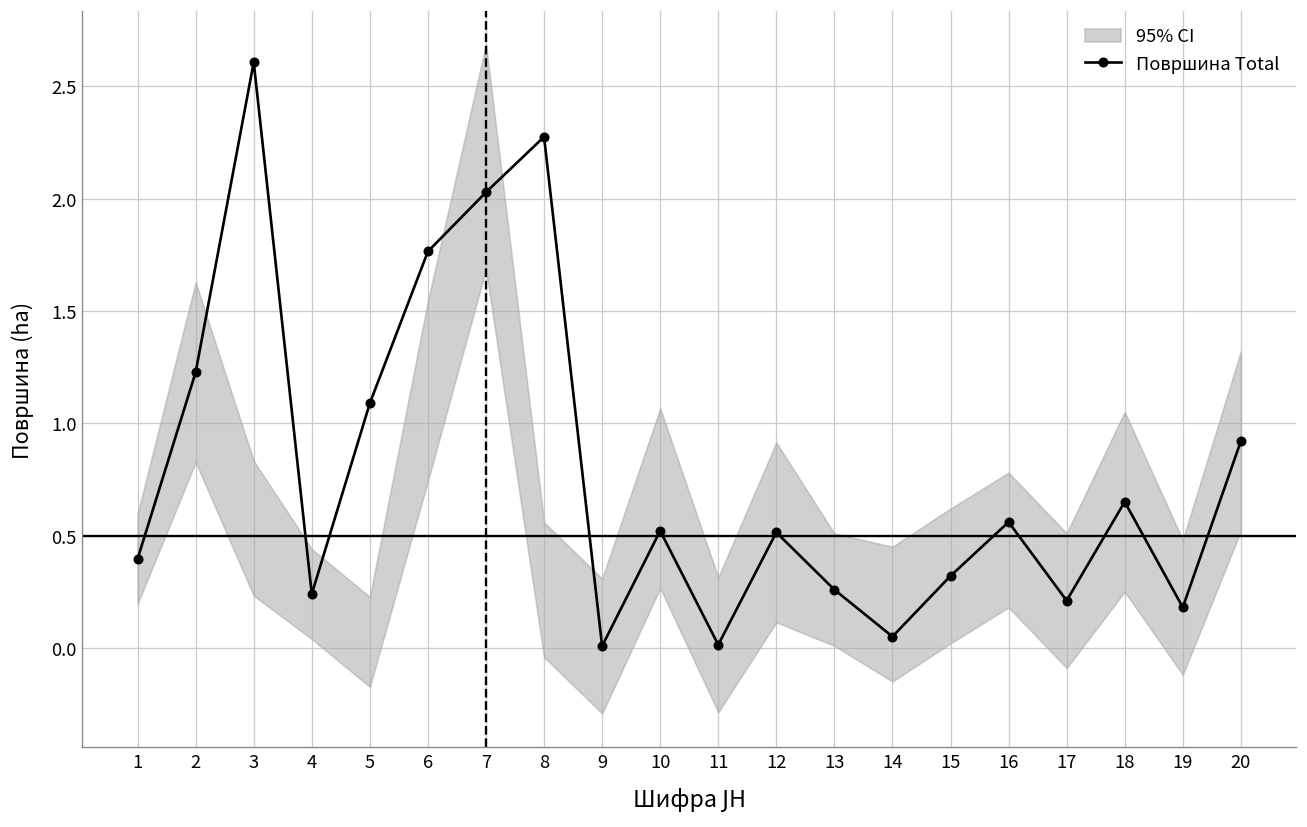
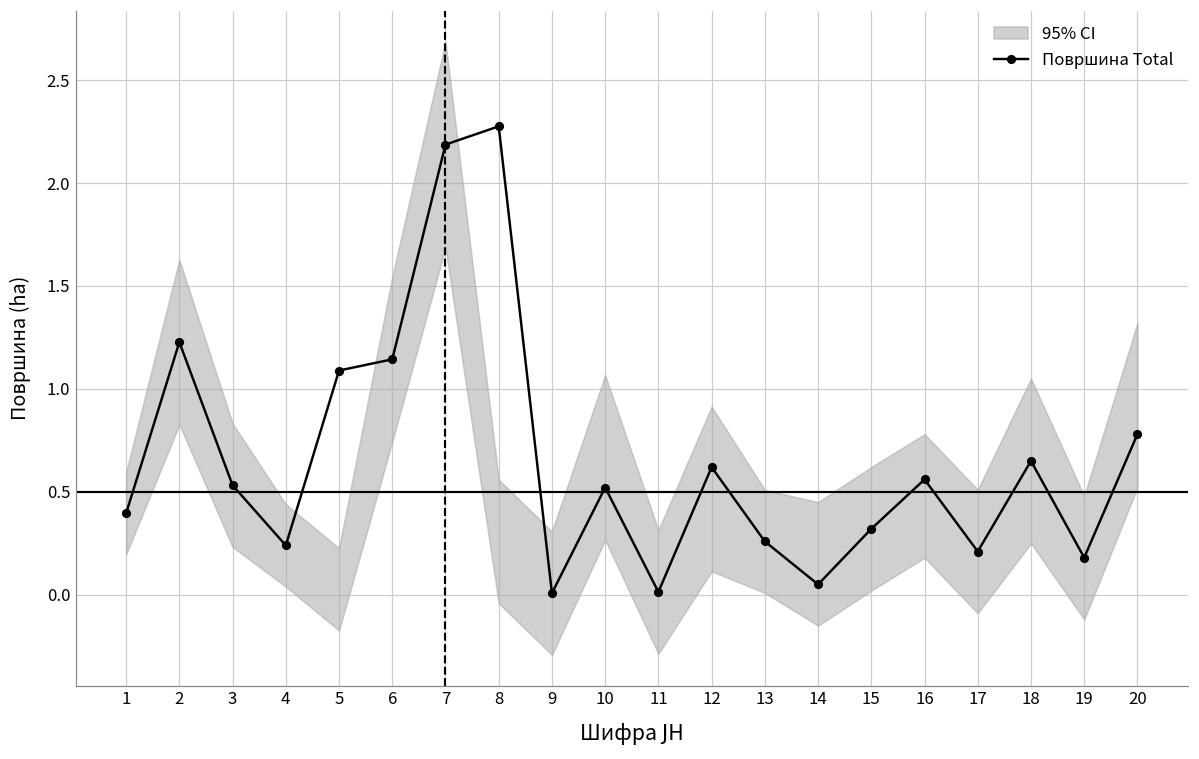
  {
    "Површина Total": {
      "1": 0.40,
      "2": 1.23,
-     "3": 2.61,
+     "3": 0.53,
      "4": 0.24,
      "5": 1.09,
-     "6": 1.77,
-     "7": 2.03,
+     "6": 1.14,
+     "7": 2.19,
      "8": 2.28,
      "9": 0.01,
      "10": 0.52,
      "11": 0.01,
-     "12": 0.51,
+     "12": 0.62,
      "13": 0.26,
      "14": 0.05,
      "15": 0.32,
      "16": 0.56,
      "17": 0.21,
      "18": 0.65,
      "19": 0.18,
-     "20": 0.92
+     "20": 0.78
    }
  }
